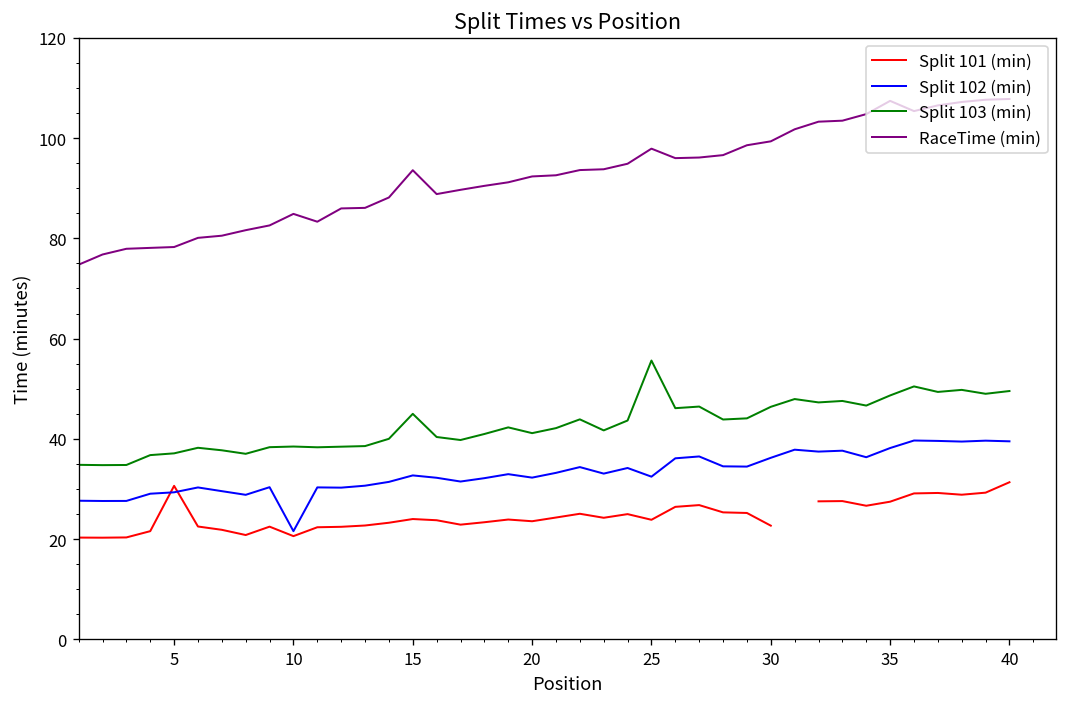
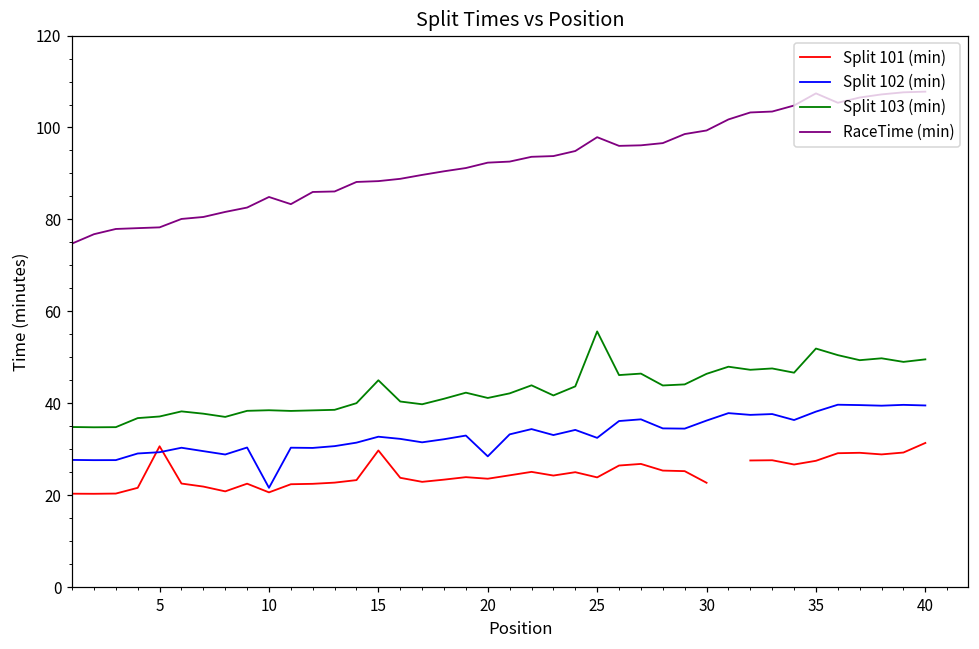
  {
    "Split 101 (min)": {
      "5": 31,
      "10": 21,
-     "15": 24,
+     "15": 30,
      "20": 24,
      "25": 24,
      "30": 23,
      "35": 27,
      "40": 31
    },
    "Split 102 (min)": {
      "5": 29,
      "10": 22,
      "15": 33,
-     "20": 32,
+     "20": 28,
      "25": 32,
      "30": 36,
      "35": 38,
      "40": 40
    },
    "Split 103 (min)": {
      "5": 37,
      "10": 38,
      "15": 45,
      "20": 41,
      "25": 56,
      "30": 46,
-     "35": 49,
+     "35": 52,
      "40": 50
    },
    "RaceTime (min)": {
      "5": 78,
      "10": 85,
-     "15": 94,
+     "15": 88,
      "20": 92,
      "25": 98,
      "30": 99
    }
  }
